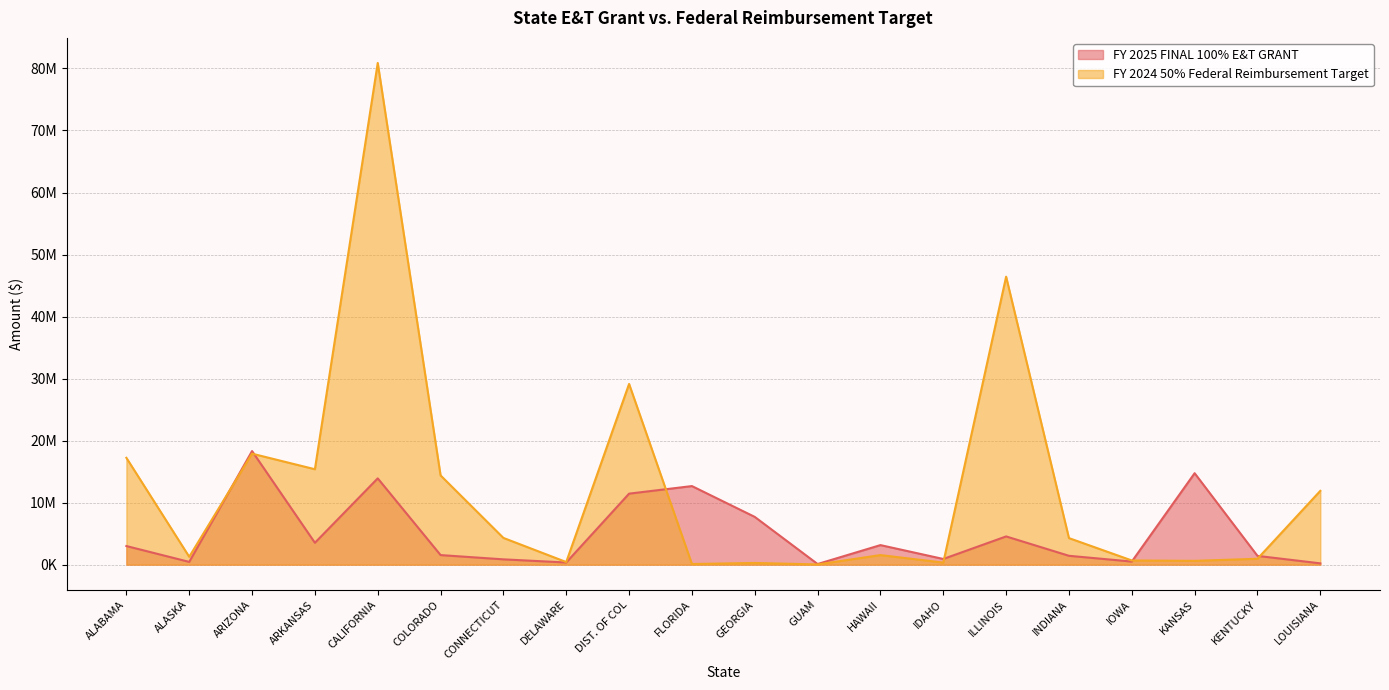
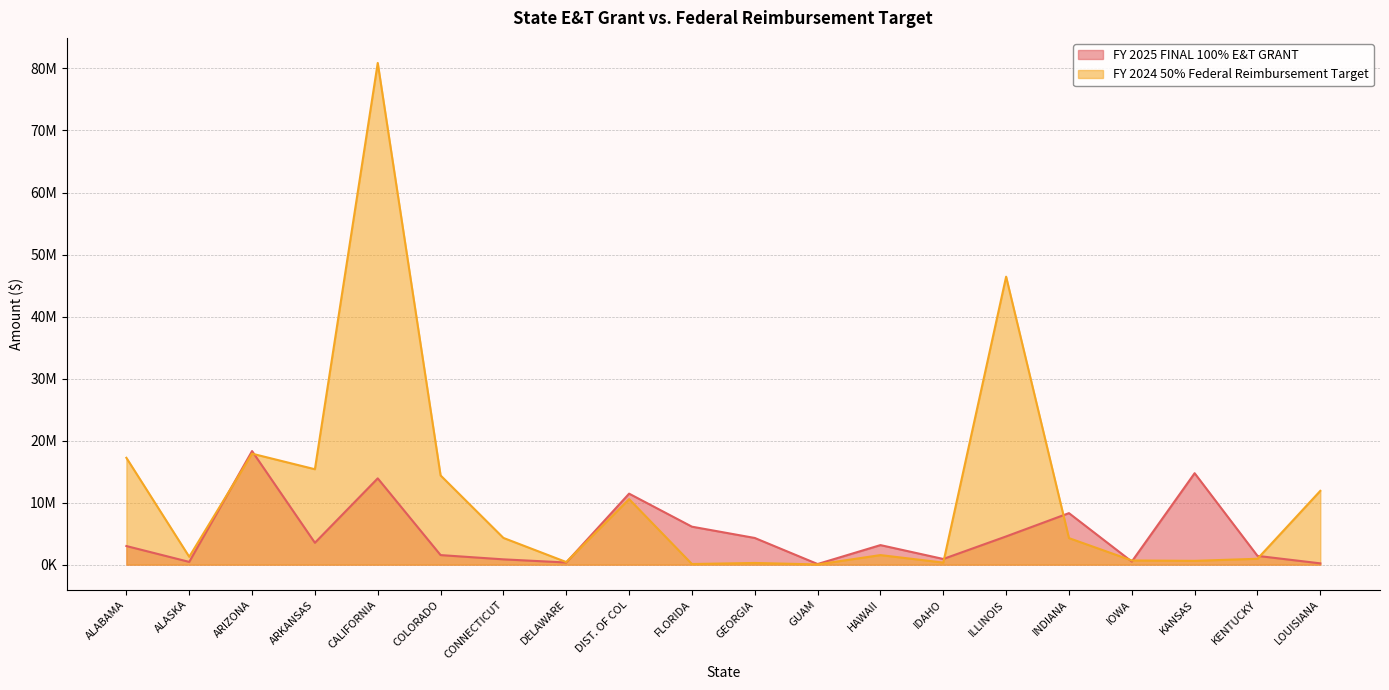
  {
    "FY 2025 FINAL 100% E&T GRANT": {
      "ALABAMA": 3000000,
      "ALASKA": 0,
      "ARIZONA": 18000000,
      "ARKANSAS": 4000000,
      "CALIFORNIA": 14000000,
      "COLORADO": 2000000,
      "CONNECTICUT": 1000000,
      "DIST. OF COL": 11000000,
-     "FLORIDA": 13000000,
-     "GEORGIA": 8000000,
+     "FLORIDA": 6000000,
+     "GEORGIA": 4000000,
      "HAWAII": 3000000,
      "IDAHO": 1000000,
      "ILLINOIS": 5000000,
-     "INDIANA": 1000000,
+     "INDIANA": 8000000,
      "KANSAS": 15000000,
      "KENTUCKY": 1000000,
      "LOUISIANA": 0
    },
    "FY 2024 50% Federal Reimbursement Target": {
      "ALABAMA": 17000000,
      "ALASKA": 1000000,
      "ARIZONA": 18000000,
      "ARKANSAS": 15000000,
      "CALIFORNIA": 81000000,
      "COLORADO": 14000000,
      "CONNECTICUT": 4000000,
-     "DIST. OF COL": 29000000,
+     "DIST. OF COL": 11000000,
      "FLORIDA": 0,
      "GEORGIA": 0,
      "HAWAII": 2000000,
      "IDAHO": 0,
      "ILLINOIS": 46000000,
      "INDIANA": 4000000,
      "KANSAS": 1000000,
      "KENTUCKY": 1000000,
      "LOUISIANA": 12000000
    }
  }
